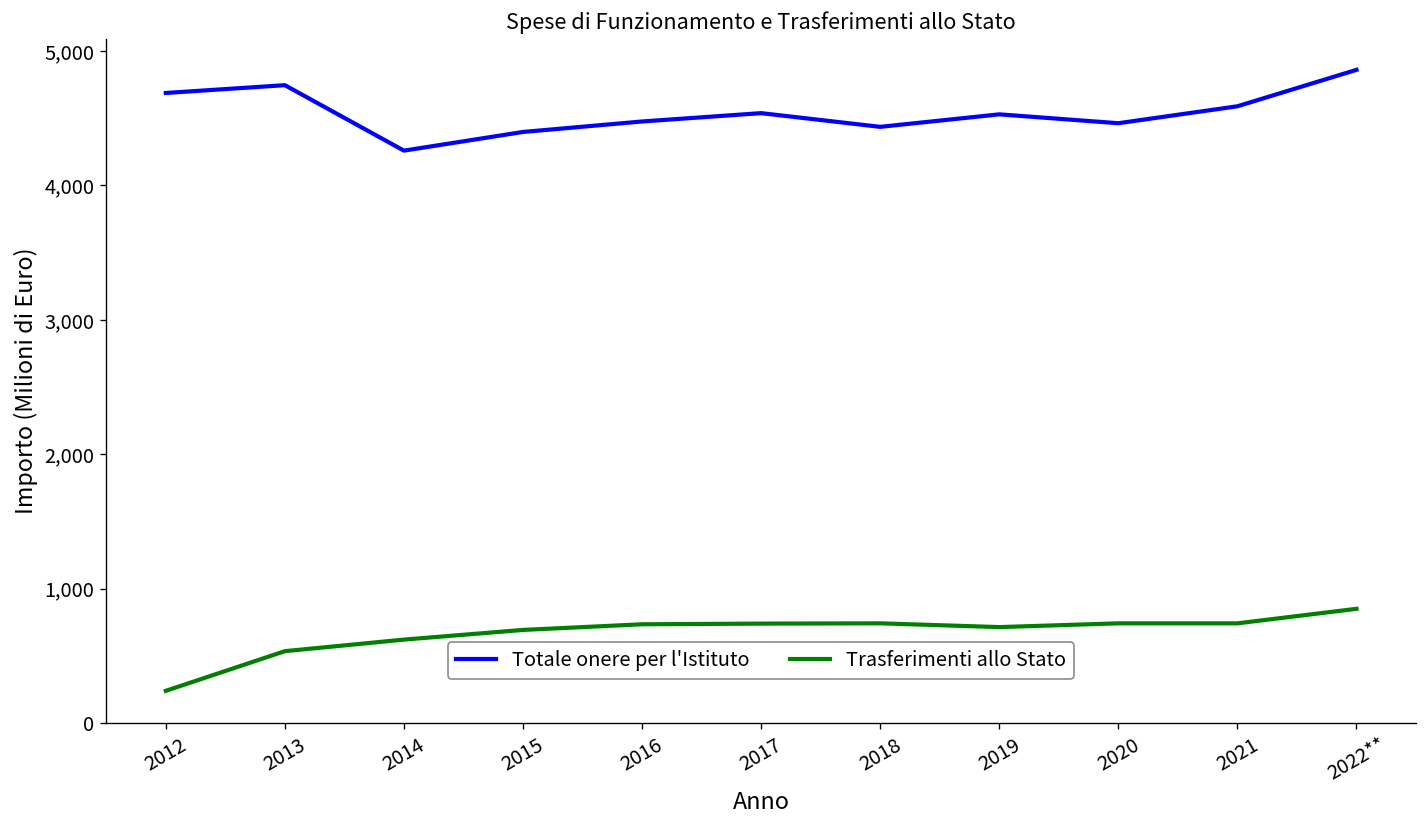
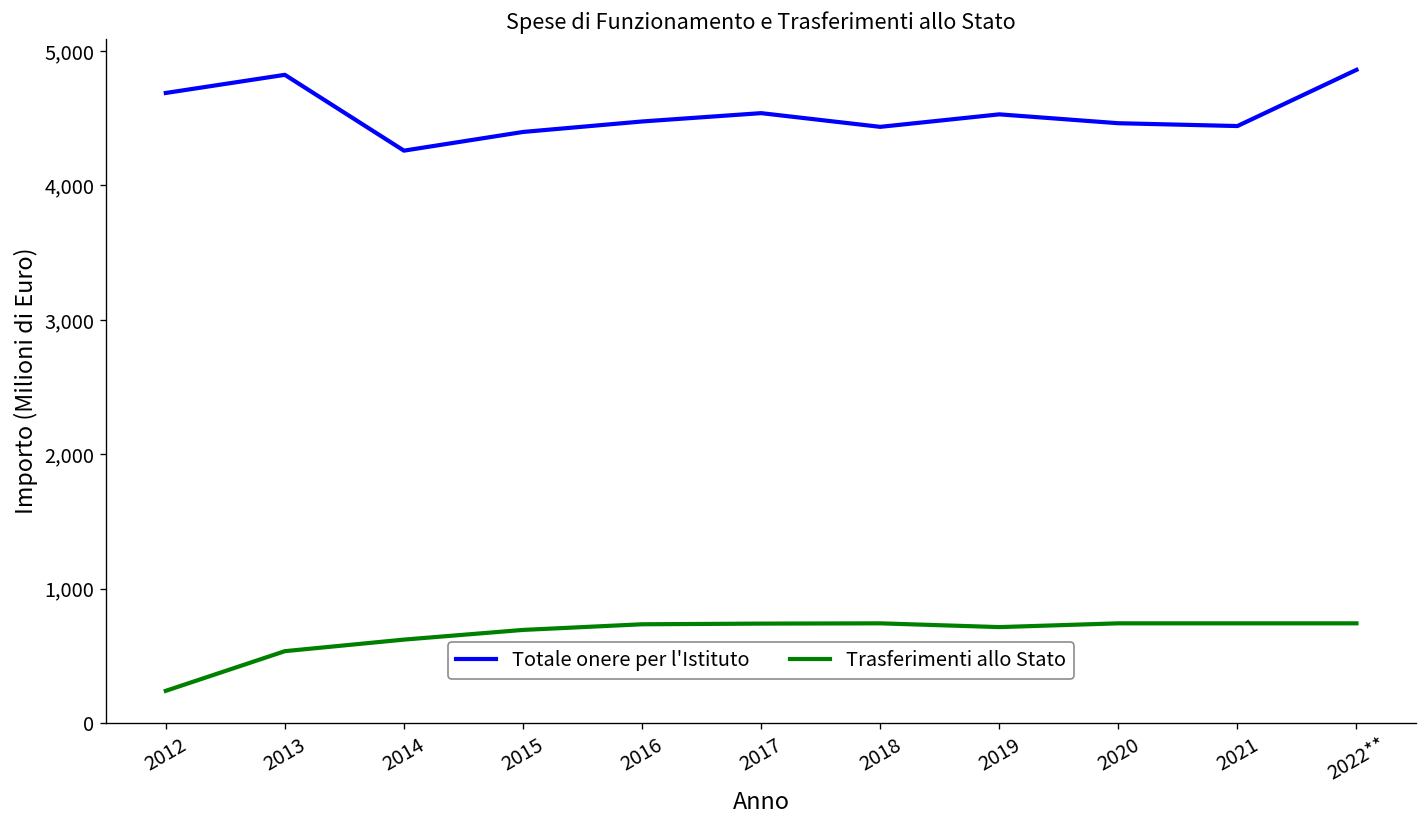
  {
    "Totale onere per l'Istituto": {
      "2012": "4,690",
-     "2013": "4,750",
+     "2013": "4,820",
      "2014": "4,260",
      "2015": "4,400",
      "2016": "4,480",
      "2017": "4,540",
      "2018": "4,440",
      "2019": "4,530",
      "2020": "4,460",
-     "2021": "4,590",
+     "2021": "4,440",
      "2022**": "4,860"
    },
    "Trasferimenti allo Stato": {
      "2012": "240",
      "2013": "540",
      "2014": "620",
      "2015": "690",
      "2016": "740",
      "2017": "740",
      "2018": "740",
      "2019": "720",
      "2020": "740",
      "2021": "740",
-     "2022**": "850"
+     "2022**": "740"
    }
  }
